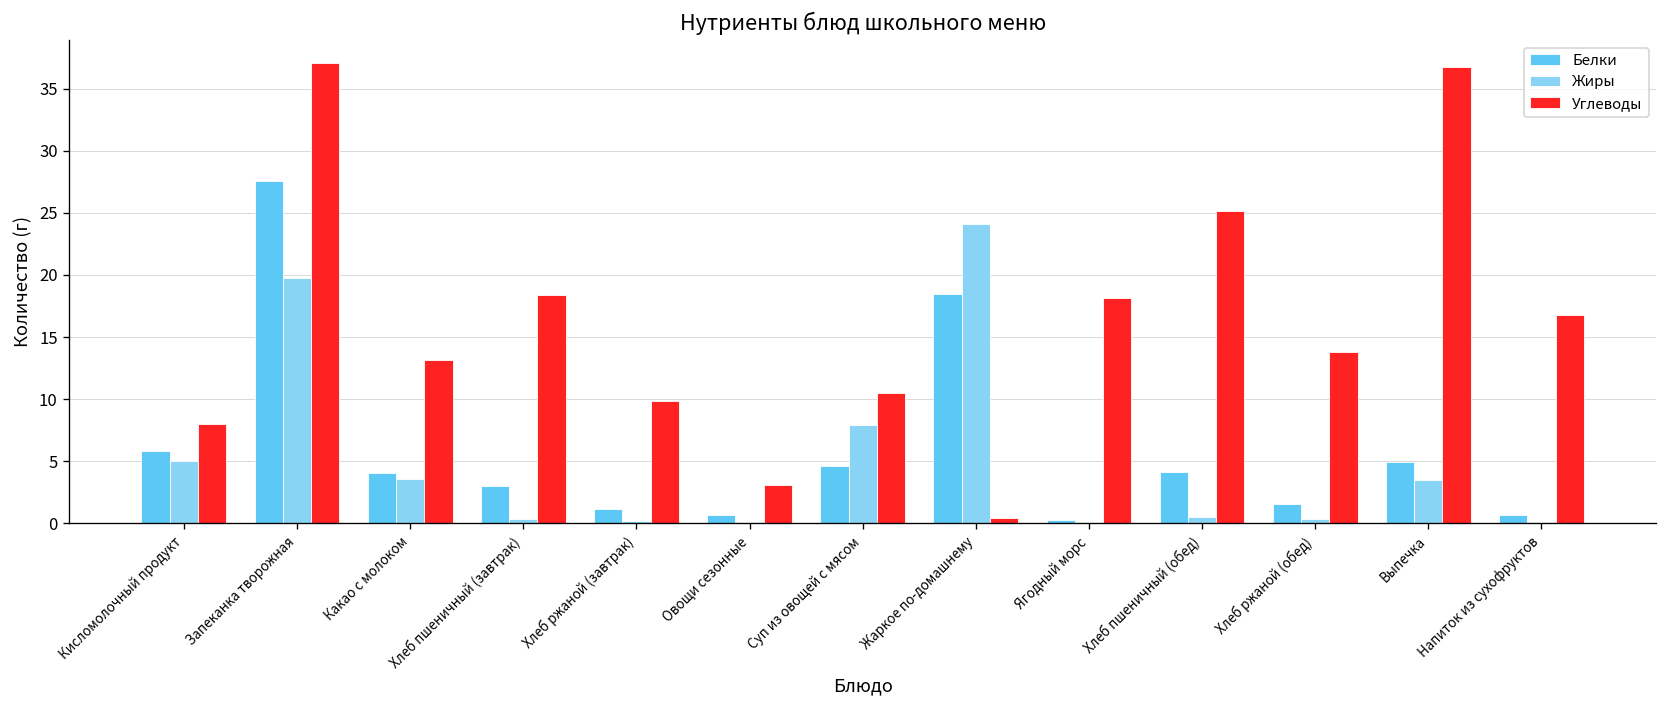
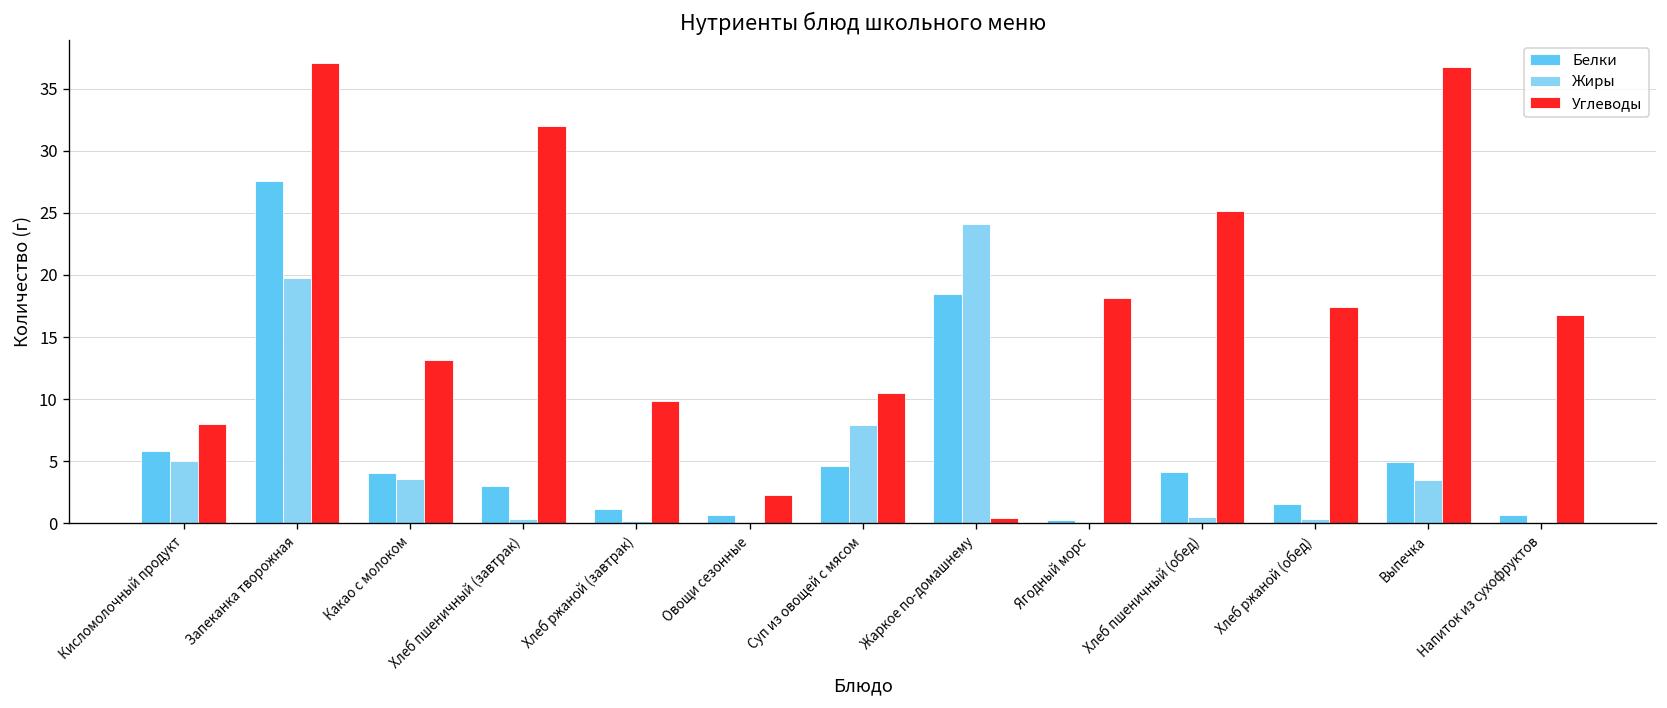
  {
    "Углеводы": {
      "Кисломолочный продукт": 8.0,
      "Запеканка творожная": 37.0,
      "Какао с молоком": 13.1,
-     "Хлеб пшеничный (завтрак)": 18.4,
+     "Хлеб пшеничный (завтрак)": 32.0,
      "Хлеб ржаной (завтрак)": 9.9,
-     "Овощи сезонные": 3.1,
+     "Овощи сезонные": 2.3,
      "Суп из овощей с мясом": 10.5,
      "Жаркое по-домашнему": 0.4,
      "Ягодный морс": 18.2,
      "Хлеб пшеничный (обед)": 25.1,
-     "Хлеб ржаной (обед)": 13.8,
+     "Хлеб ржаной (обед)": 17.4,
      "Выпечка": 36.8,
      "Напиток из сухофруктов": 16.8
    }
  }
